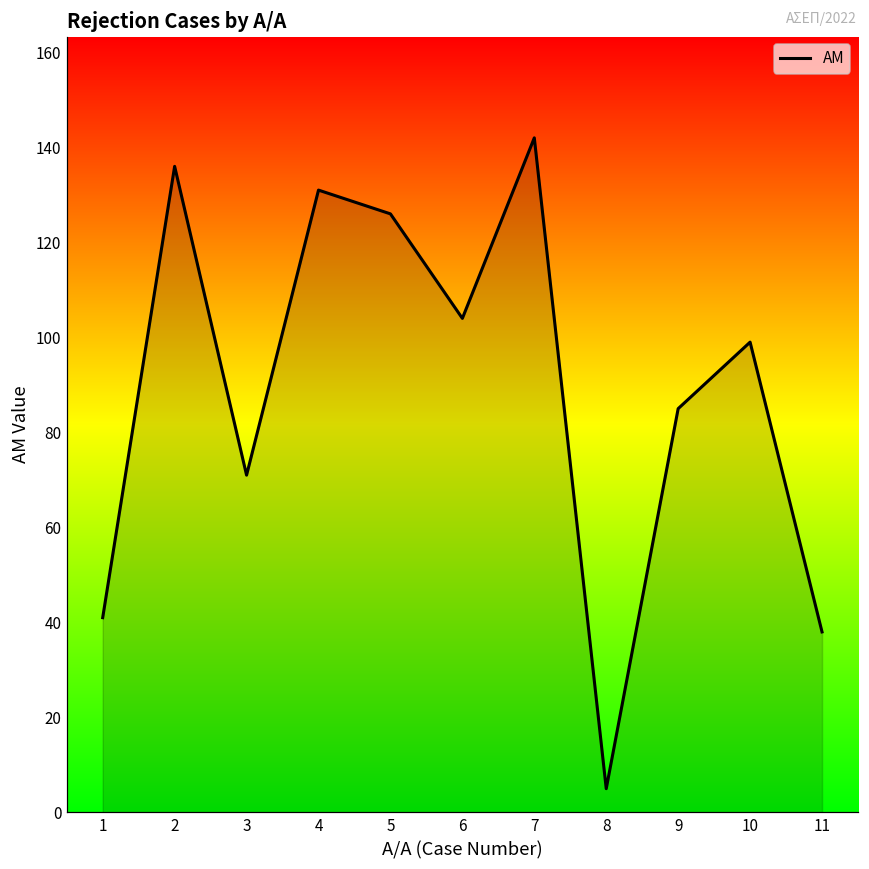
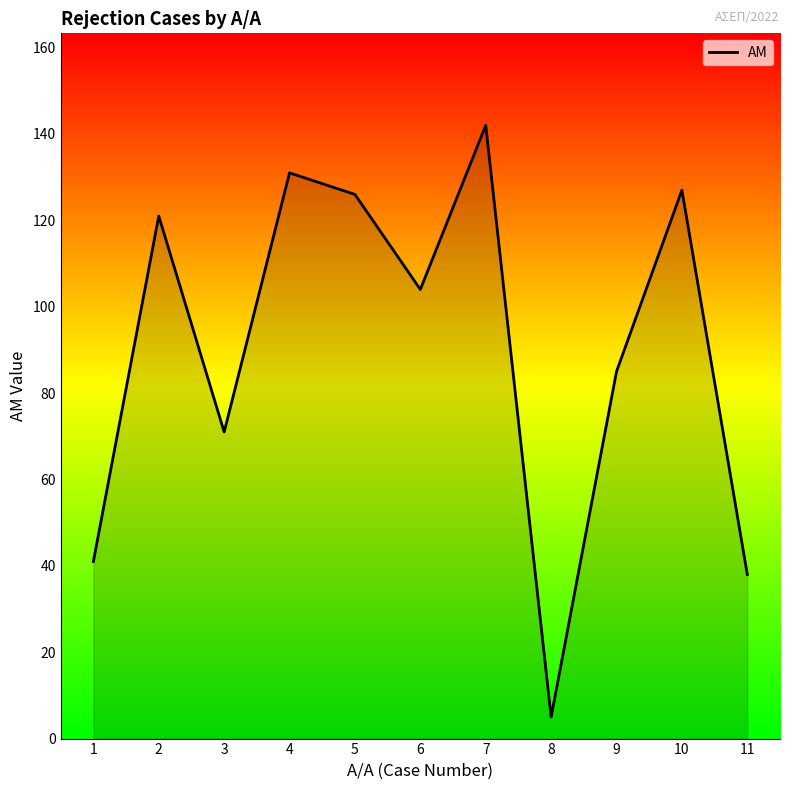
  {
    "1": 41,
-   "2": 136,
+   "2": 121,
    "3": 71,
    "4": 131,
    "5": 126,
    "6": 104,
    "7": 142,
    "8": 5,
    "9": 85,
-   "10": 99,
+   "10": 127,
    "11": 38
  }
